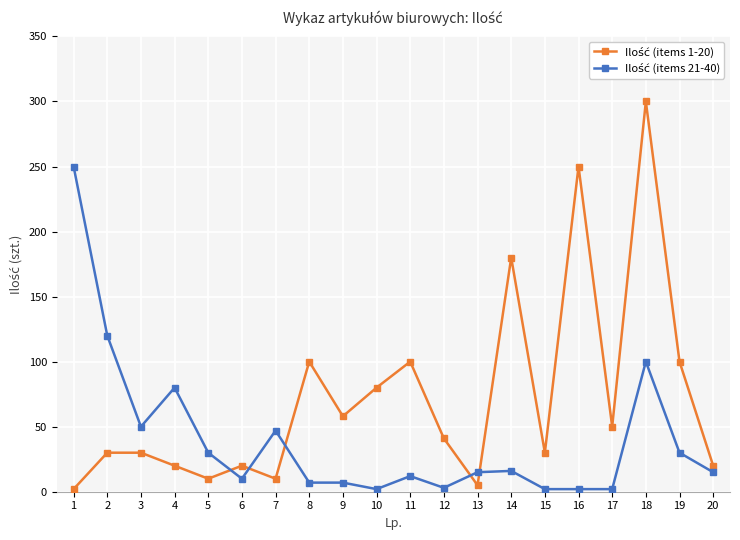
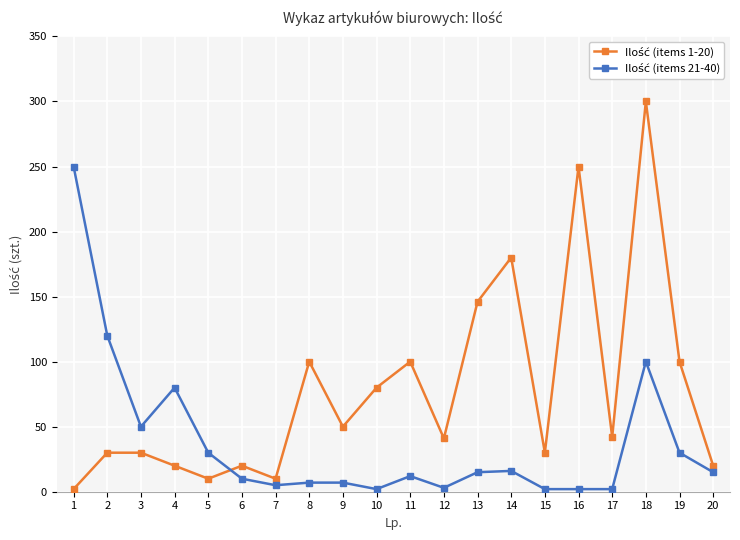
  {
    "Ilość (items 1-20)": {
      "1": 2,
      "2": 30,
      "3": 30,
      "4": 20,
      "5": 10,
      "6": 20,
      "7": 10,
      "8": 100,
-     "9": 58,
+     "9": 50,
      "10": 80,
      "11": 100,
      "12": 41,
-     "13": 5,
+     "13": 146,
      "14": 180,
      "15": 30,
      "16": 250,
-     "17": 50,
+     "17": 42,
      "18": 300,
      "19": 100,
      "20": 20
    },
    "Ilość (items 21-40)": {
      "1": 250,
      "2": 120,
      "3": 50,
      "4": 80,
      "5": 30,
      "6": 10,
-     "7": 47,
+     "7": 5,
      "8": 7,
      "9": 7,
      "10": 2,
      "11": 12,
      "12": 3,
      "13": 15,
      "14": 16,
      "15": 2,
      "16": 2,
      "17": 2,
      "18": 100,
      "19": 30,
      "20": 15
    }
  }
